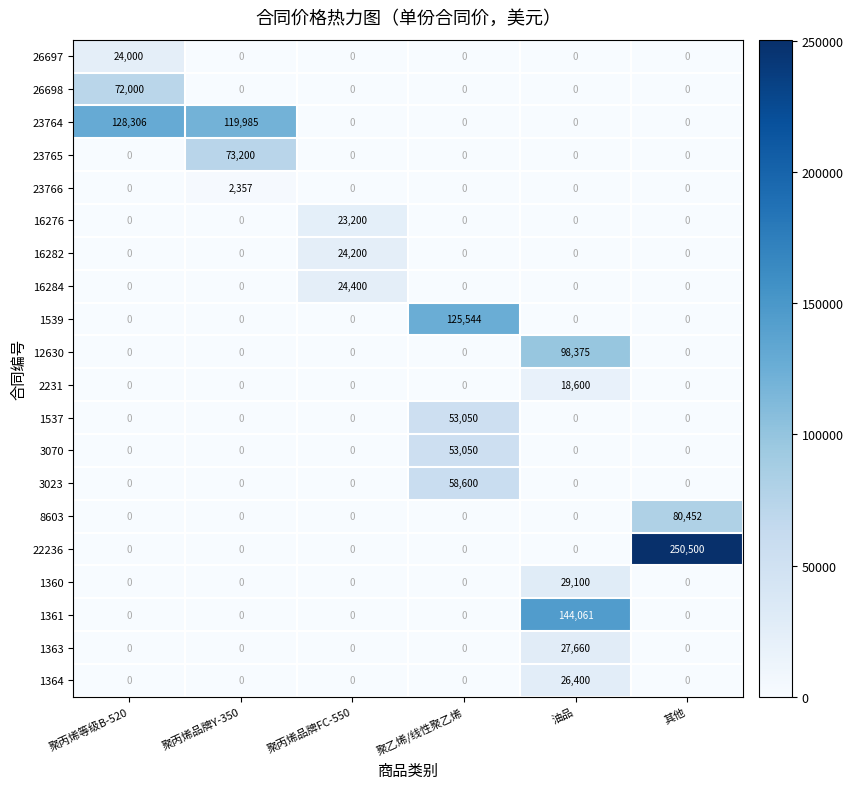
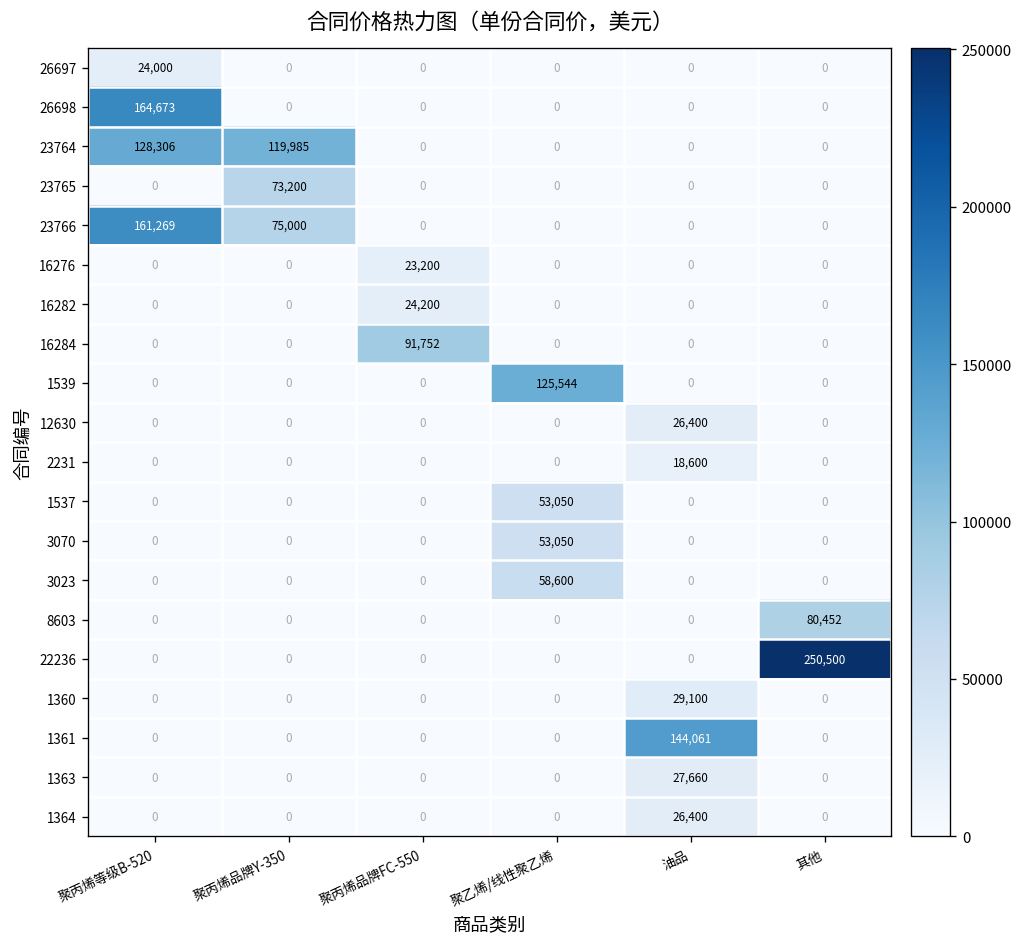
  {
    "26697": {
      "聚丙烯等级B-520": "24,000",
      "聚丙烯品牌Y-350": "0",
      "聚丙烯品牌FC-550": "0",
      "聚乙烯/线性聚乙烯": "0",
      "油品": "0",
      "其他": "0"
    },
    "26698": {
-     "聚丙烯等级B-520": "72,000",
+     "聚丙烯等级B-520": "164,673",
      "聚丙烯品牌Y-350": "0",
      "聚丙烯品牌FC-550": "0",
      "聚乙烯/线性聚乙烯": "0",
      "油品": "0",
      "其他": "0"
    },
    "23764": {
      "聚丙烯等级B-520": "128,306",
      "聚丙烯品牌Y-350": "119,985",
      "聚丙烯品牌FC-550": "0",
      "聚乙烯/线性聚乙烯": "0",
      "油品": "0",
      "其他": "0"
    },
    "23765": {
      "聚丙烯等级B-520": "0",
      "聚丙烯品牌Y-350": "73,200",
      "聚丙烯品牌FC-550": "0",
      "聚乙烯/线性聚乙烯": "0",
      "油品": "0",
      "其他": "0"
    },
    "23766": {
-     "聚丙烯等级B-520": "0",
-     "聚丙烯品牌Y-350": "2,357",
+     "聚丙烯等级B-520": "161,269",
+     "聚丙烯品牌Y-350": "75,000",
      "聚丙烯品牌FC-550": "0",
      "聚乙烯/线性聚乙烯": "0",
      "油品": "0",
      "其他": "0"
    },
    "16276": {
      "聚丙烯等级B-520": "0",
      "聚丙烯品牌Y-350": "0",
      "聚丙烯品牌FC-550": "23,200",
      "聚乙烯/线性聚乙烯": "0",
      "油品": "0",
      "其他": "0"
    },
    "16282": {
      "聚丙烯等级B-520": "0",
      "聚丙烯品牌Y-350": "0",
      "聚丙烯品牌FC-550": "24,200",
      "聚乙烯/线性聚乙烯": "0",
      "油品": "0",
      "其他": "0"
    },
    "16284": {
      "聚丙烯等级B-520": "0",
      "聚丙烯品牌Y-350": "0",
-     "聚丙烯品牌FC-550": "24,400",
+     "聚丙烯品牌FC-550": "91,752",
      "聚乙烯/线性聚乙烯": "0",
      "油品": "0",
      "其他": "0"
    },
    "1539": {
      "聚丙烯等级B-520": "0",
      "聚丙烯品牌Y-350": "0",
      "聚丙烯品牌FC-550": "0",
      "聚乙烯/线性聚乙烯": "125,544",
      "油品": "0",
      "其他": "0"
    },
    "12630": {
      "聚丙烯等级B-520": "0",
      "聚丙烯品牌Y-350": "0",
      "聚丙烯品牌FC-550": "0",
      "聚乙烯/线性聚乙烯": "0",
-     "油品": "98,375",
+     "油品": "26,400",
      "其他": "0"
    },
    "2231": {
      "聚丙烯等级B-520": "0",
      "聚丙烯品牌Y-350": "0",
      "聚丙烯品牌FC-550": "0",
      "聚乙烯/线性聚乙烯": "0",
      "油品": "18,600",
      "其他": "0"
    },
    "1537": {
      "聚丙烯等级B-520": "0",
      "聚丙烯品牌Y-350": "0",
      "聚丙烯品牌FC-550": "0",
      "聚乙烯/线性聚乙烯": "53,050",
      "油品": "0",
      "其他": "0"
    },
    "3070": {
      "聚丙烯等级B-520": "0",
      "聚丙烯品牌Y-350": "0",
      "聚丙烯品牌FC-550": "0",
      "聚乙烯/线性聚乙烯": "53,050",
      "油品": "0",
      "其他": "0"
    },
    "3023": {
      "聚丙烯等级B-520": "0",
      "聚丙烯品牌Y-350": "0",
      "聚丙烯品牌FC-550": "0",
      "聚乙烯/线性聚乙烯": "58,600",
      "油品": "0",
      "其他": "0"
    },
    "8603": {
      "聚丙烯等级B-520": "0",
      "聚丙烯品牌Y-350": "0",
      "聚丙烯品牌FC-550": "0",
      "聚乙烯/线性聚乙烯": "0",
      "油品": "0",
      "其他": "80,452"
    },
    "22236": {
      "聚丙烯等级B-520": "0",
      "聚丙烯品牌Y-350": "0",
      "聚丙烯品牌FC-550": "0",
      "聚乙烯/线性聚乙烯": "0",
      "油品": "0",
      "其他": "250,500"
    },
    "1360": {
      "聚丙烯等级B-520": "0",
      "聚丙烯品牌Y-350": "0",
      "聚丙烯品牌FC-550": "0",
      "聚乙烯/线性聚乙烯": "0",
      "油品": "29,100",
      "其他": "0"
    },
    "1361": {
      "聚丙烯等级B-520": "0",
      "聚丙烯品牌Y-350": "0",
      "聚丙烯品牌FC-550": "0",
      "聚乙烯/线性聚乙烯": "0",
      "油品": "144,061",
      "其他": "0"
    },
    "1363": {
      "聚丙烯等级B-520": "0",
      "聚丙烯品牌Y-350": "0",
      "聚丙烯品牌FC-550": "0",
      "聚乙烯/线性聚乙烯": "0",
      "油品": "27,660",
      "其他": "0"
    },
    "1364": {
      "聚丙烯等级B-520": "0",
      "聚丙烯品牌Y-350": "0",
      "聚丙烯品牌FC-550": "0",
      "聚乙烯/线性聚乙烯": "0",
      "油品": "26,400",
      "其他": "0"
    }
  }
